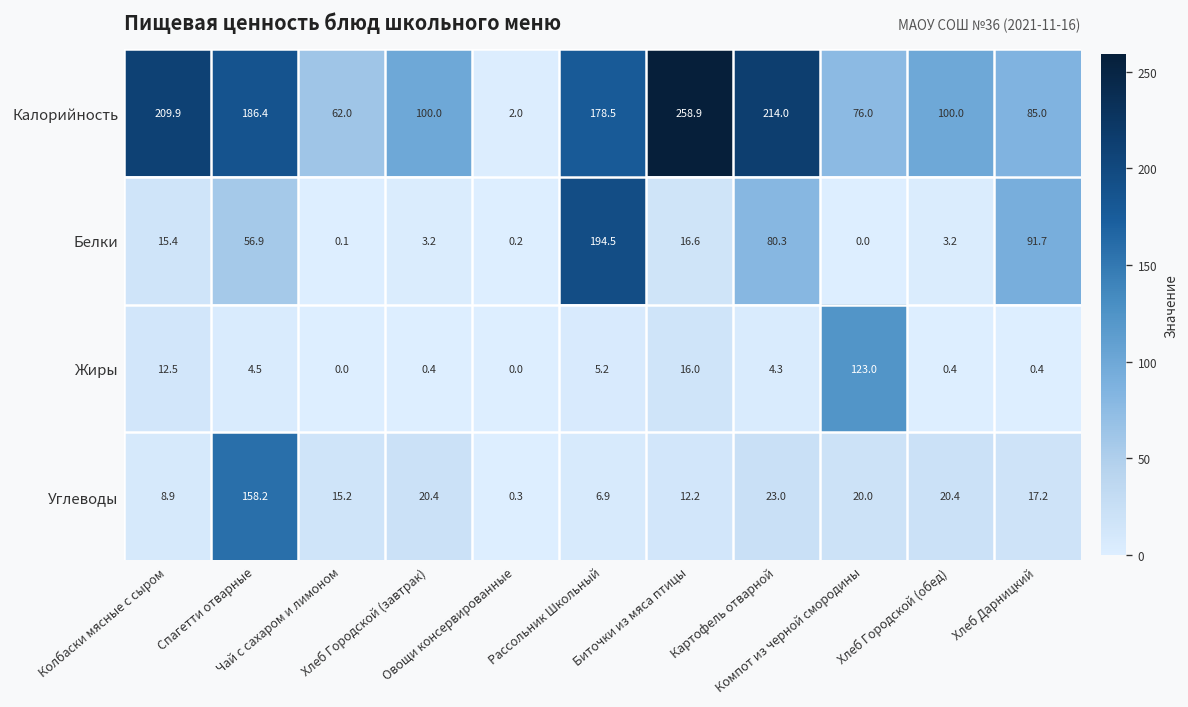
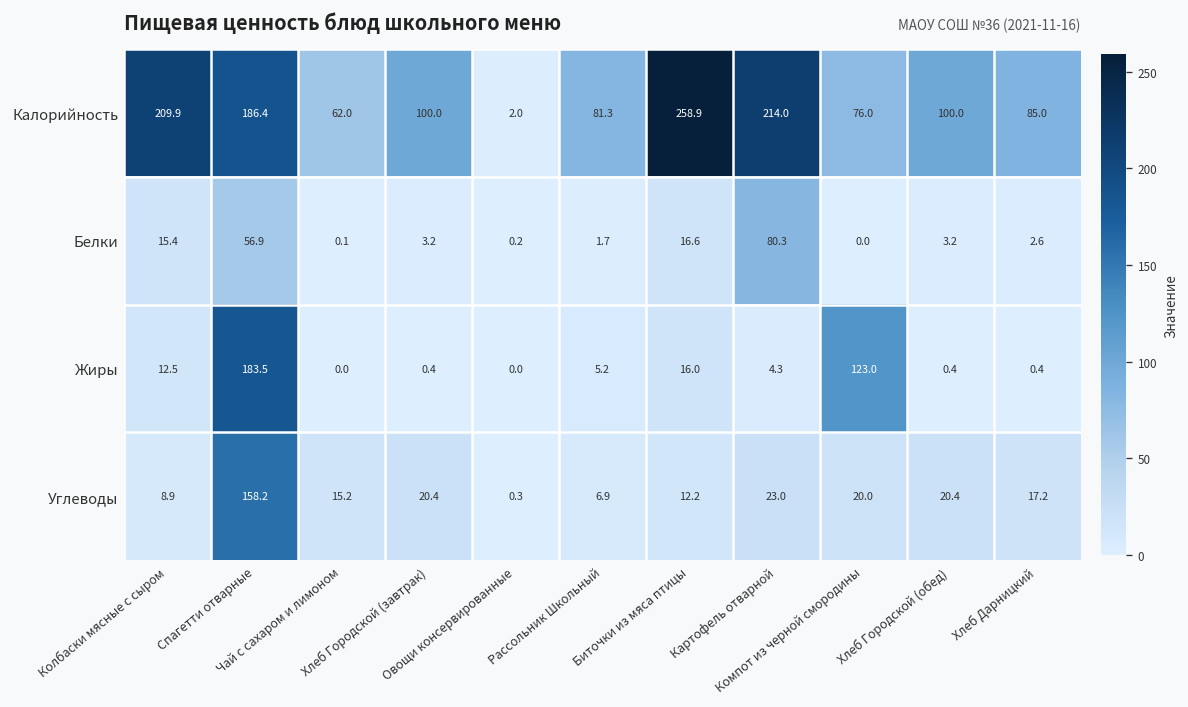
  {
    "Калорийность": {
      "Колбаски мясные с сыром": 209.9,
      "Спагетти отварные": 186.4,
      "Чай с сахаром и лимоном": 62.0,
      "Хлеб Городской (завтрак)": 100.0,
      "Овощи консервированные": 2.0,
-     "Рассольник Школьный": 178.5,
+     "Рассольник Школьный": 81.3,
      "Биточки из мяса птицы": 258.9,
      "Картофель отварной": 214.0,
      "Компот из черной смородины": 76.0,
      "Хлеб Городской (обед)": 100.0,
      "Хлеб Дарницкий": 85.0
    },
    "Белки": {
      "Колбаски мясные с сыром": 15.4,
      "Спагетти отварные": 56.9,
      "Чай с сахаром и лимоном": 0.1,
      "Хлеб Городской (завтрак)": 3.2,
      "Овощи консервированные": 0.2,
-     "Рассольник Школьный": 194.5,
+     "Рассольник Школьный": 1.7,
      "Биточки из мяса птицы": 16.6,
      "Картофель отварной": 80.3,
      "Компот из черной смородины": 0.0,
      "Хлеб Городской (обед)": 3.2,
-     "Хлеб Дарницкий": 91.7
+     "Хлеб Дарницкий": 2.6
    },
    "Жиры": {
      "Колбаски мясные с сыром": 12.5,
-     "Спагетти отварные": 4.5,
+     "Спагетти отварные": 183.5,
      "Чай с сахаром и лимоном": 0.0,
      "Хлеб Городской (завтрак)": 0.4,
      "Овощи консервированные": 0.0,
      "Рассольник Школьный": 5.2,
      "Биточки из мяса птицы": 16.0,
      "Картофель отварной": 4.3,
      "Компот из черной смородины": 123.0,
      "Хлеб Городской (обед)": 0.4,
      "Хлеб Дарницкий": 0.4
    },
    "Углеводы": {
      "Колбаски мясные с сыром": 8.9,
      "Спагетти отварные": 158.2,
      "Чай с сахаром и лимоном": 15.2,
      "Хлеб Городской (завтрак)": 20.4,
      "Овощи консервированные": 0.3,
      "Рассольник Школьный": 6.9,
      "Биточки из мяса птицы": 12.2,
      "Картофель отварной": 23.0,
      "Компот из черной смородины": 20.0,
      "Хлеб Городской (обед)": 20.4,
      "Хлеб Дарницкий": 17.2
    }
  }
